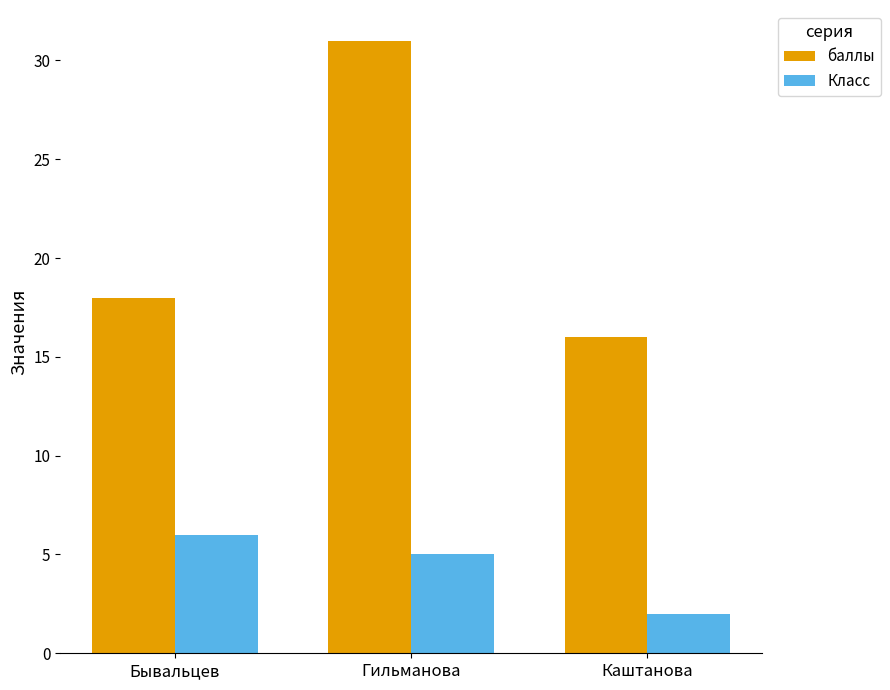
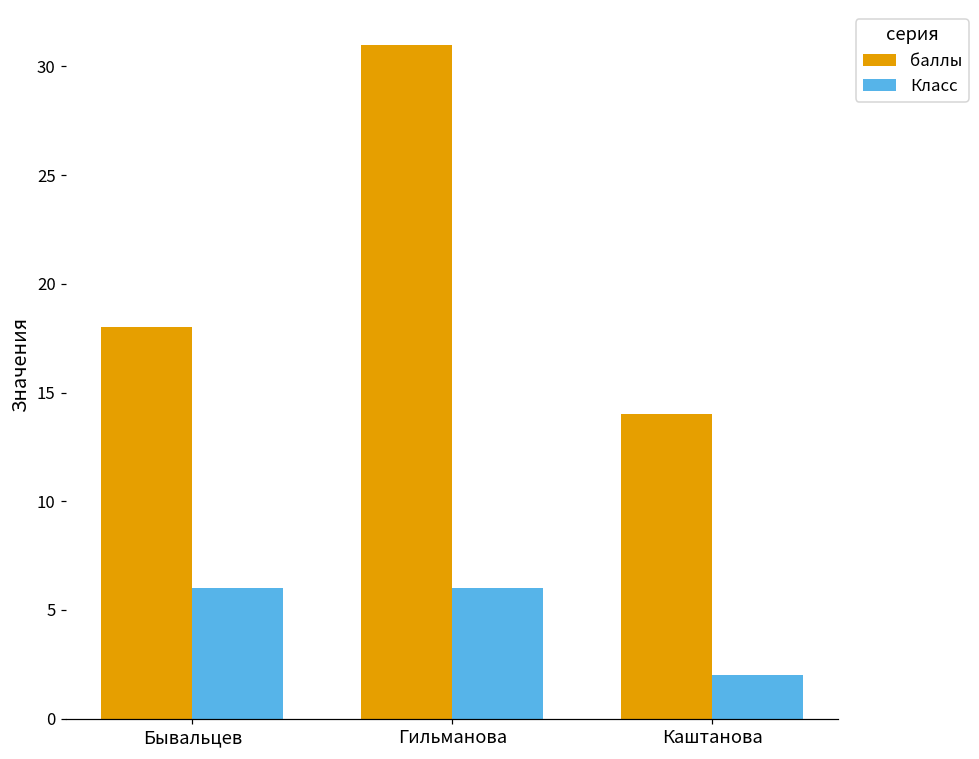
  {
    "баллы": {
      "Бывальцев": 18,
      "Гильманова": 31,
-     "Каштанова": 16
+     "Каштанова": 14
    },
    "Класс": {
      "Бывальцев": 6,
-     "Гильманова": 5,
+     "Гильманова": 6,
      "Каштанова": 2
    }
  }
